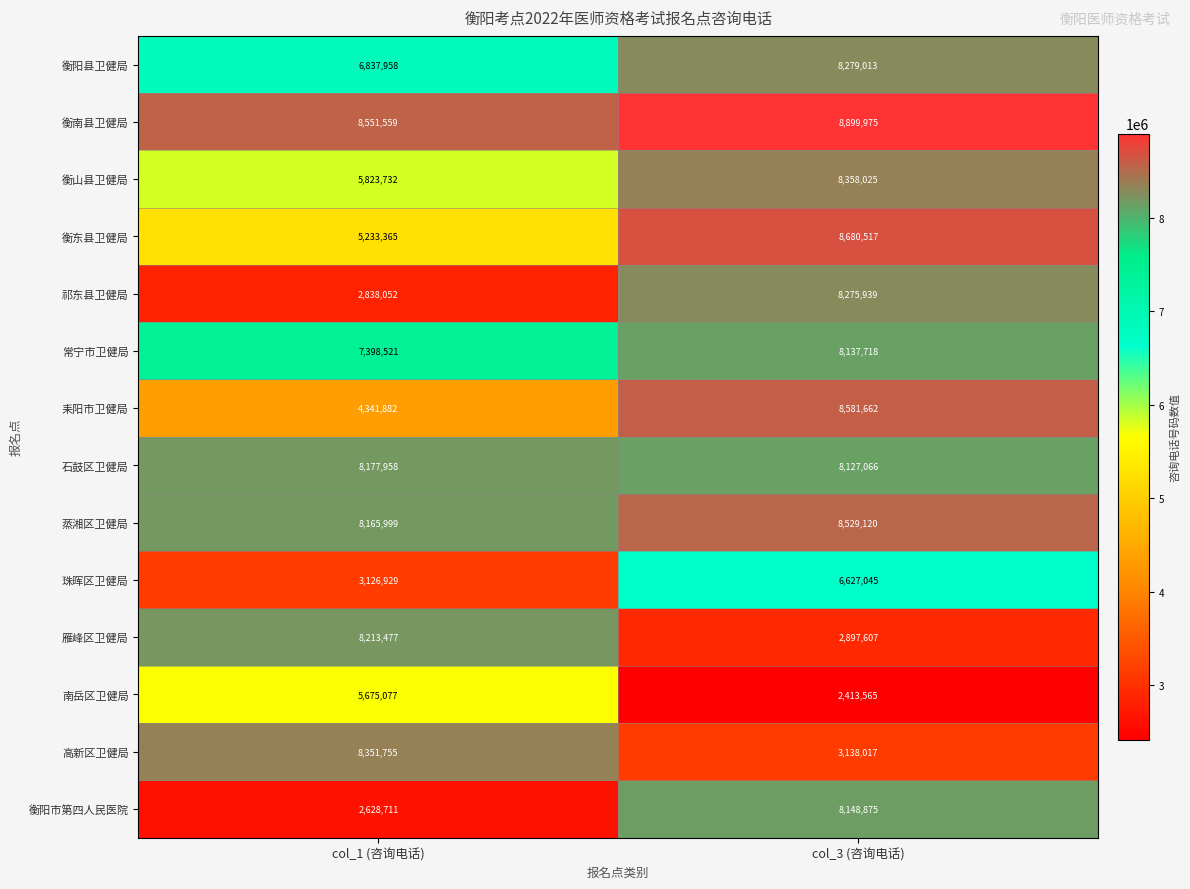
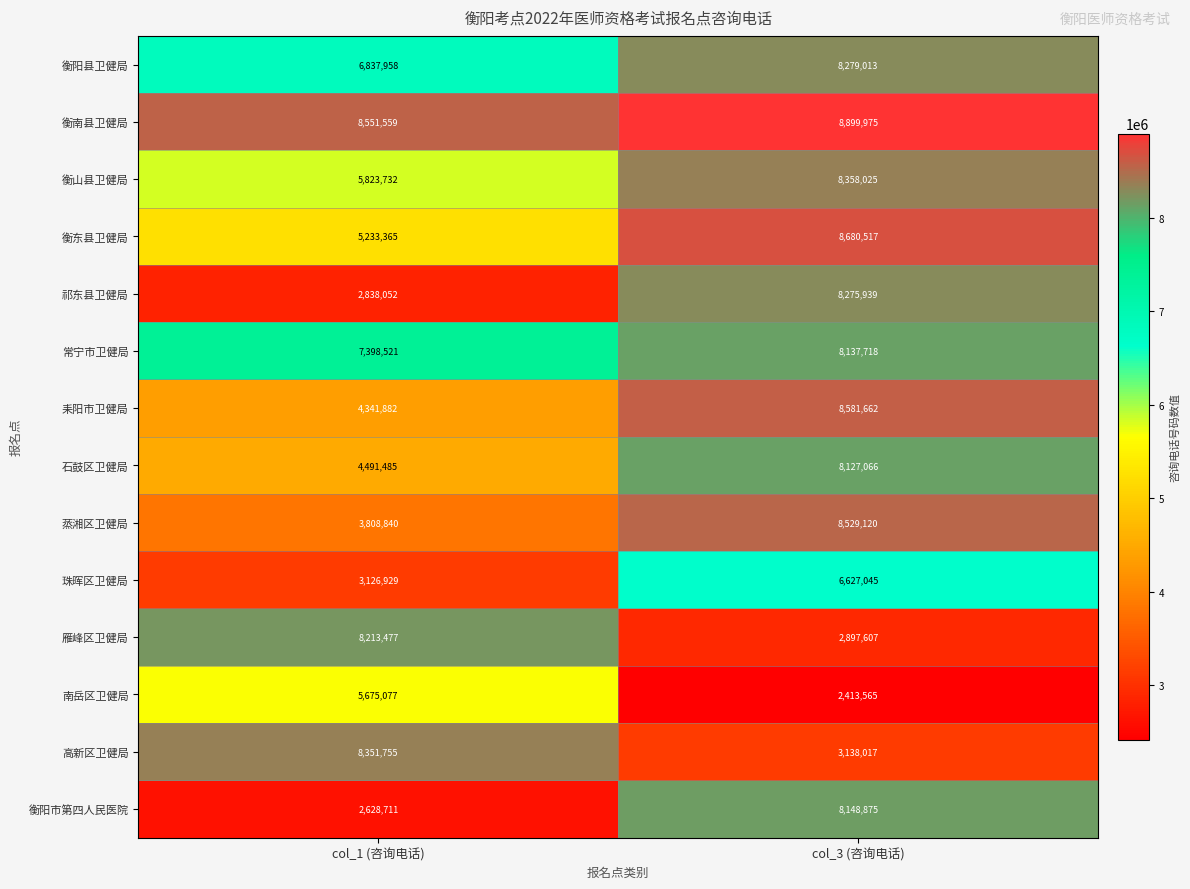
  {
    "衡阳县卫健局": {
      "col_1 (咨询电话)": "6,837,958",
      "col_3 (咨询电话)": "8,279,013"
    },
    "衡南县卫健局": {
      "col_1 (咨询电话)": "8,551,559",
      "col_3 (咨询电话)": "8,899,975"
    },
    "衡山县卫健局": {
      "col_1 (咨询电话)": "5,823,732",
      "col_3 (咨询电话)": "8,358,025"
    },
    "衡东县卫健局": {
      "col_1 (咨询电话)": "5,233,365",
      "col_3 (咨询电话)": "8,680,517"
    },
    "祁东县卫健局": {
      "col_1 (咨询电话)": "2,838,052",
      "col_3 (咨询电话)": "8,275,939"
    },
    "常宁市卫健局": {
      "col_1 (咨询电话)": "7,398,521",
      "col_3 (咨询电话)": "8,137,718"
    },
    "耒阳市卫健局": {
      "col_1 (咨询电话)": "4,341,882",
      "col_3 (咨询电话)": "8,581,662"
    },
    "石鼓区卫健局": {
-     "col_1 (咨询电话)": "8,177,958",
+     "col_1 (咨询电话)": "4,491,485",
      "col_3 (咨询电话)": "8,127,066"
    },
    "蒸湘区卫健局": {
-     "col_1 (咨询电话)": "8,165,999",
+     "col_1 (咨询电话)": "3,808,840",
      "col_3 (咨询电话)": "8,529,120"
    },
    "珠晖区卫健局": {
      "col_1 (咨询电话)": "3,126,929",
      "col_3 (咨询电话)": "6,627,045"
    },
    "雁峰区卫健局": {
      "col_1 (咨询电话)": "8,213,477",
      "col_3 (咨询电话)": "2,897,607"
    },
    "南岳区卫健局": {
      "col_1 (咨询电话)": "5,675,077",
      "col_3 (咨询电话)": "2,413,565"
    },
    "高新区卫健局": {
      "col_1 (咨询电话)": "8,351,755",
      "col_3 (咨询电话)": "3,138,017"
    },
    "衡阳市第四人民医院": {
      "col_1 (咨询电话)": "2,628,711",
      "col_3 (咨询电话)": "8,148,875"
    }
  }
